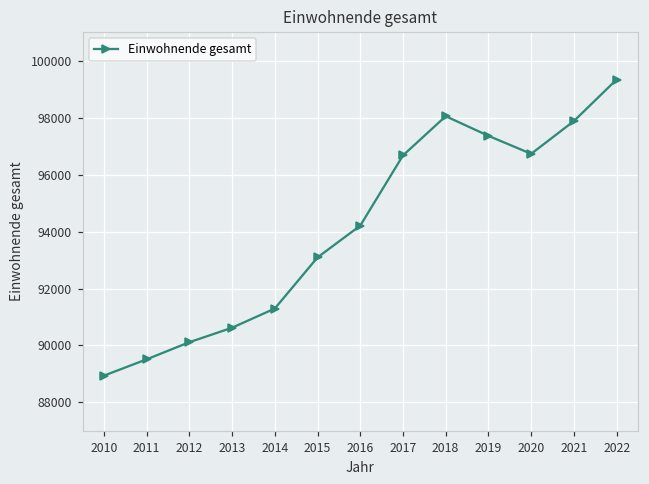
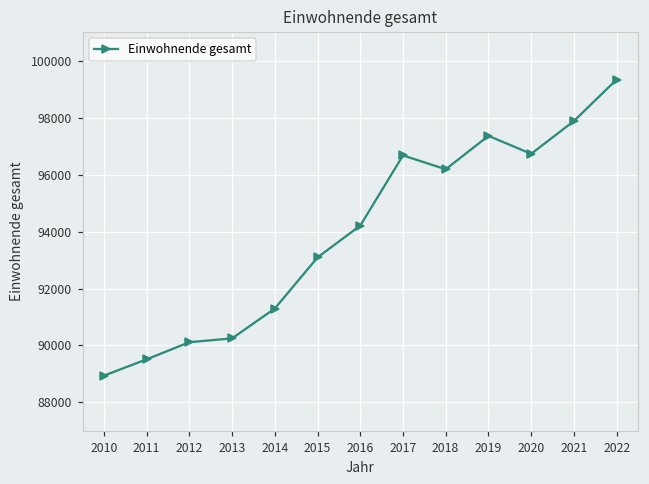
  {
    "2010": 88900,
    "2011": 89500,
    "2012": 90100,
-   "2013": 90600,
+   "2013": 90200,
    "2014": 91300,
    "2015": 93100,
    "2016": 94200,
    "2017": 96700,
-   "2018": 98100,
+   "2018": 96200,
    "2019": 97400,
    "2020": 96700,
    "2021": 97900,
    "2022": 99300
  }
